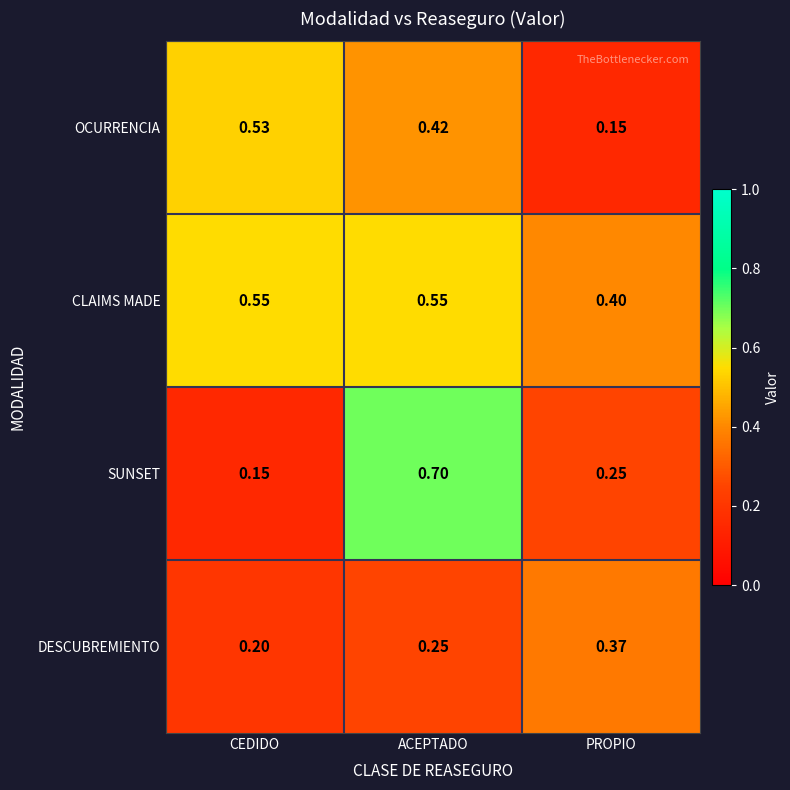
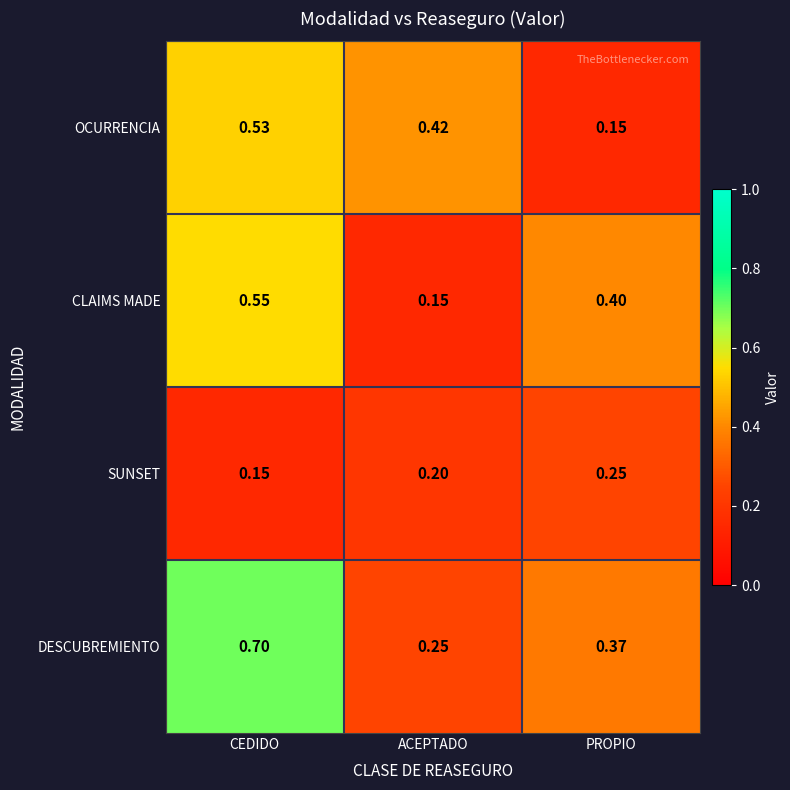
  {
    "OCURRENCIA": {
      "CEDIDO": 0.53,
      "ACEPTADO": 0.42
    },
    "CLAIMS MADE": {
      "CEDIDO": 0.55,
-     "ACEPTADO": 0.55,
+     "ACEPTADO": 0.15,
      "PROPIO": 0.40
    },
    "SUNSET": {
      "CEDIDO": 0.15,
-     "ACEPTADO": 0.70,
+     "ACEPTADO": 0.20,
      "PROPIO": 0.25
    },
    "DESCUBREMIENTO": {
-     "CEDIDO": 0.20,
+     "CEDIDO": 0.70,
      "ACEPTADO": 0.25,
      "PROPIO": 0.37
    }
  }
